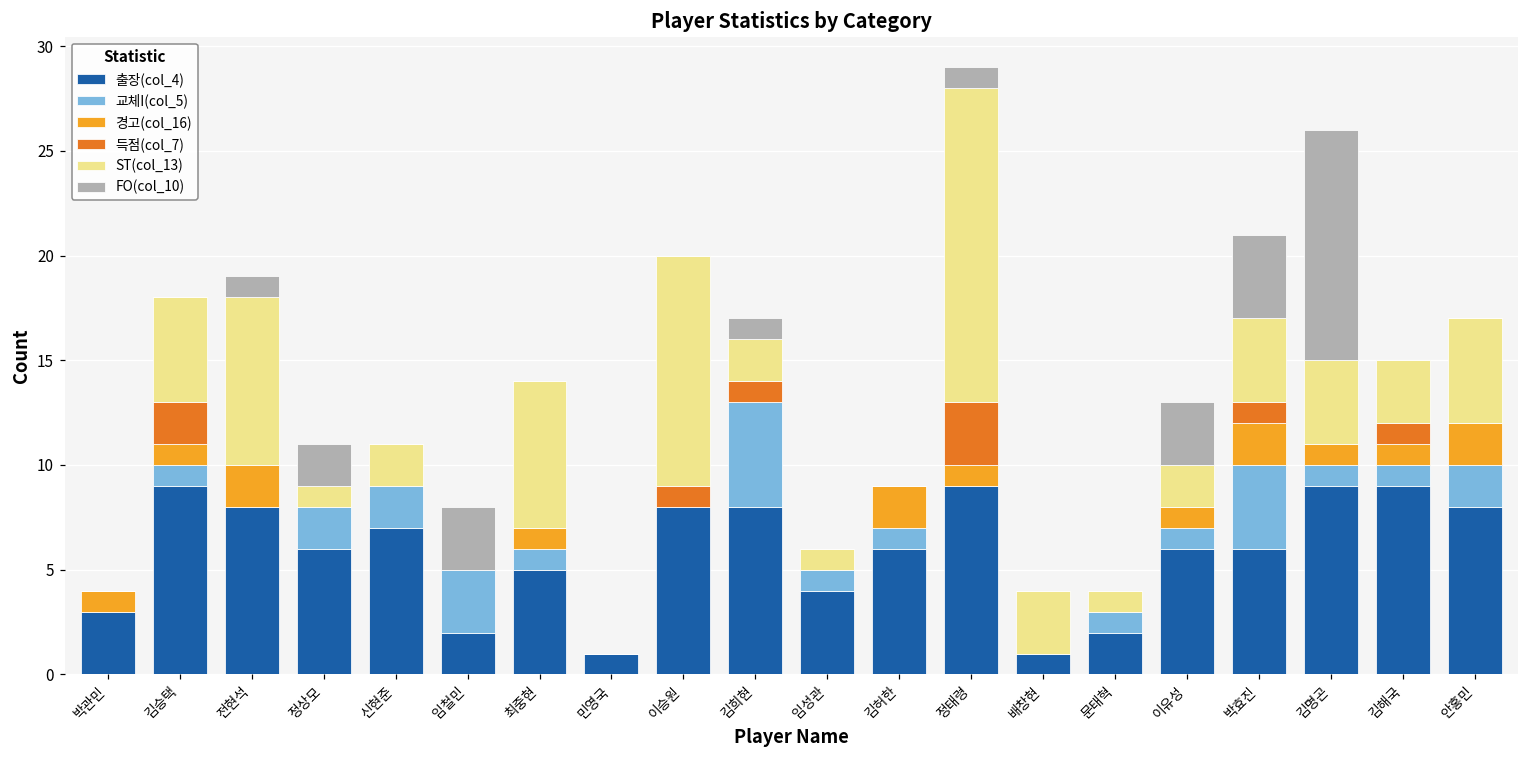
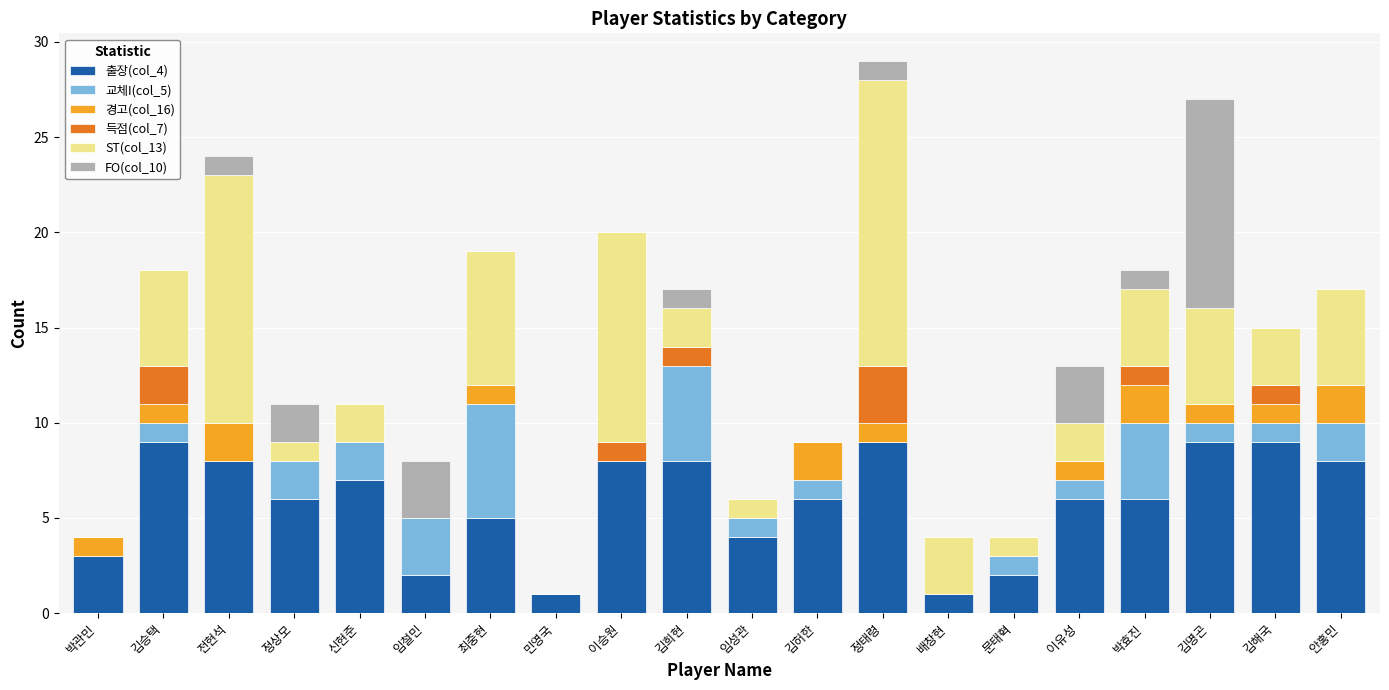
  {
    "출장(col_4)": {
      "박관민": 3,
      "김승택": 9,
      "전현석": 8,
      "정상모": 6,
      "신현준": 7,
      "임철민": 2,
      "최중현": 5,
      "민영국": 1,
      "이승원": 8,
      "김희현": 8,
      "임성관": 4,
      "김허한": 6,
      "정태령": 9,
      "배창현": 1,
      "문태혁": 2,
      "이유성": 6,
      "박효진": 6,
      "김명곤": 9,
      "김해국": 9,
      "안홍민": 8
    },
    "교체I(col_5)": {
      "박관민": 0,
      "김승택": 1,
      "전현석": 0,
      "정상모": 2,
      "신현준": 2,
      "임철민": 3,
-     "최중현": 1,
+     "최중현": 6,
      "민영국": 0,
      "이승원": 0,
      "김희현": 5,
      "임성관": 1,
      "김허한": 1,
      "정태령": 0,
      "배창현": 0,
      "문태혁": 1,
      "이유성": 1,
      "박효진": 4,
      "김명곤": 1,
      "김해국": 1,
      "안홍민": 2
    },
    "ST(col_13)": {
      "박관민": 0,
      "김승택": 5,
-     "전현석": 8,
+     "전현석": 13,
      "정상모": 1,
      "신현준": 2,
      "임철민": 0,
      "최중현": 7,
      "민영국": 0,
      "이승원": 11,
      "김희현": 2,
      "임성관": 1,
      "김허한": 0,
      "정태령": 15,
      "배창현": 3,
      "문태혁": 1,
      "이유성": 2,
      "박효진": 4,
-     "김명곤": 4,
+     "김명곤": 5,
      "김해국": 3,
      "안홍민": 5
    },
    "FO(col_10)": {
      "박관민": 0,
      "김승택": 0,
      "전현석": 1,
      "정상모": 2,
      "신현준": 0,
      "임철민": 3,
      "최중현": 0,
      "민영국": 0,
      "이승원": 0,
      "김희현": 1,
      "임성관": 0,
      "김허한": 0,
      "정태령": 1,
      "배창현": 0,
      "문태혁": 0,
      "이유성": 3,
-     "박효진": 4,
+     "박효진": 1,
      "김명곤": 11,
      "김해국": 0,
      "안홍민": 0
    }
  }
